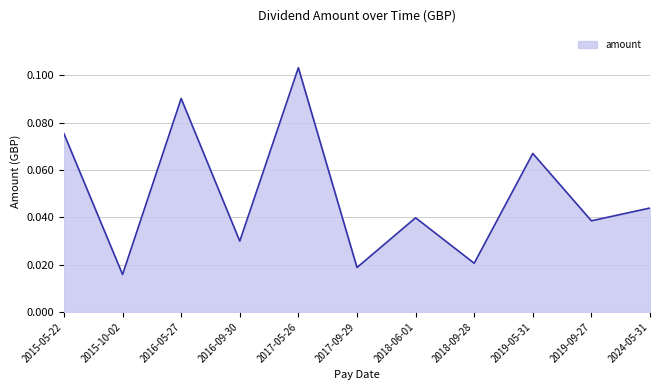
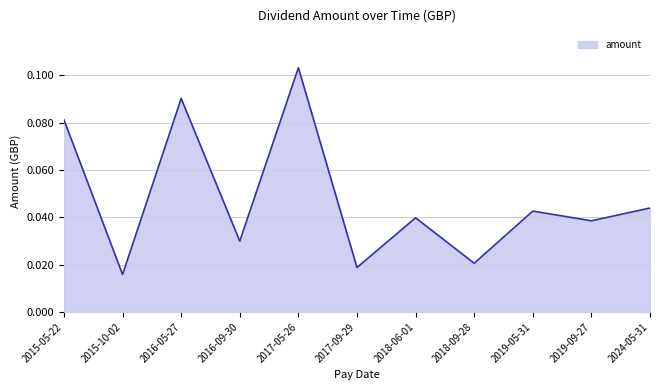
  {
-   "2015-05-22": 0.075,
+   "2015-05-22": 0.081,
    "2015-10-02": 0.016,
    "2016-05-27": 0.090,
    "2016-09-30": 0.030,
    "2017-05-26": 0.103,
    "2017-09-29": 0.019,
    "2018-06-01": 0.040,
    "2018-09-28": 0.021,
-   "2019-05-31": 0.067,
+   "2019-05-31": 0.043,
    "2019-09-27": 0.039,
    "2024-05-31": 0.044
  }
